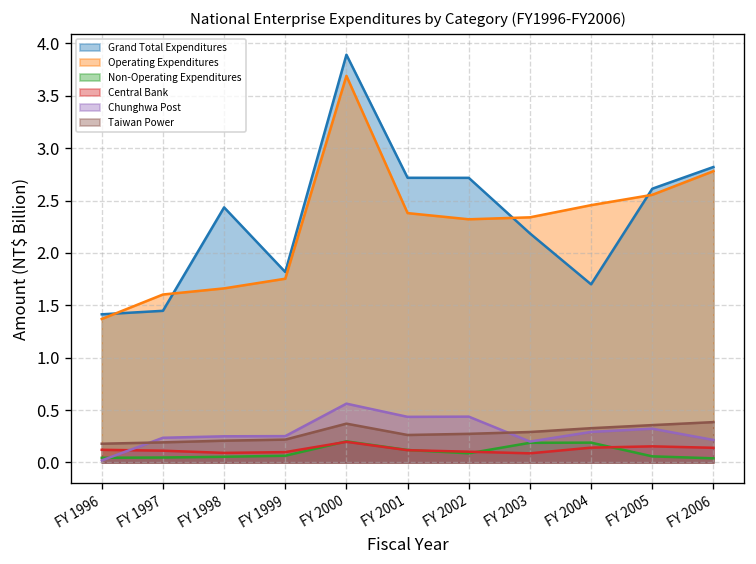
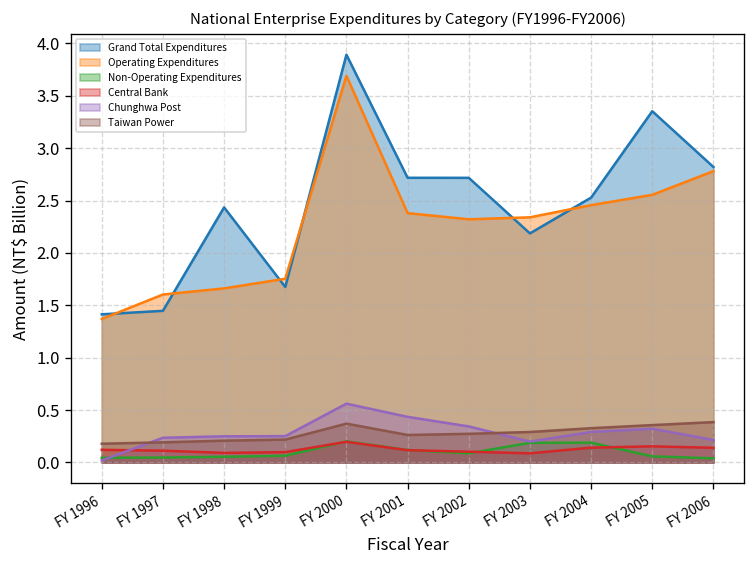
  {
    "Grand Total Expenditures": {
      "FY 1996": 1.4,
      "FY 1997": 1.4,
      "FY 1998": 2.4,
-     "FY 1999": 1.8,
+     "FY 1999": 1.7,
      "FY 2000": 3.9,
      "FY 2001": 2.7,
      "FY 2002": 2.7,
      "FY 2003": 2.2,
-     "FY 2004": 1.7,
-     "FY 2005": 2.6,
+     "FY 2004": 2.5,
+     "FY 2005": 3.4,
      "FY 2006": 2.8
    },
    "Non-Operating Expenditures": {
      "FY 1997": 0.0,
      "FY 1998": 0.1,
      "FY 1999": 0.1,
      "FY 2004": 0.2,
      "FY 2005": 0.1,
      "FY 2006": 0.0
    },
    "Chunghwa Post": {
      "FY 1997": 0.2,
      "FY 1998": 0.2,
      "FY 1999": 0.3,
      "FY 2000": 0.6,
      "FY 2001": 0.4,
-     "FY 2002": 0.4,
+     "FY 2002": 0.3,
      "FY 2004": 0.3,
      "FY 2005": 0.3,
      "FY 2006": 0.2
    }
  }
